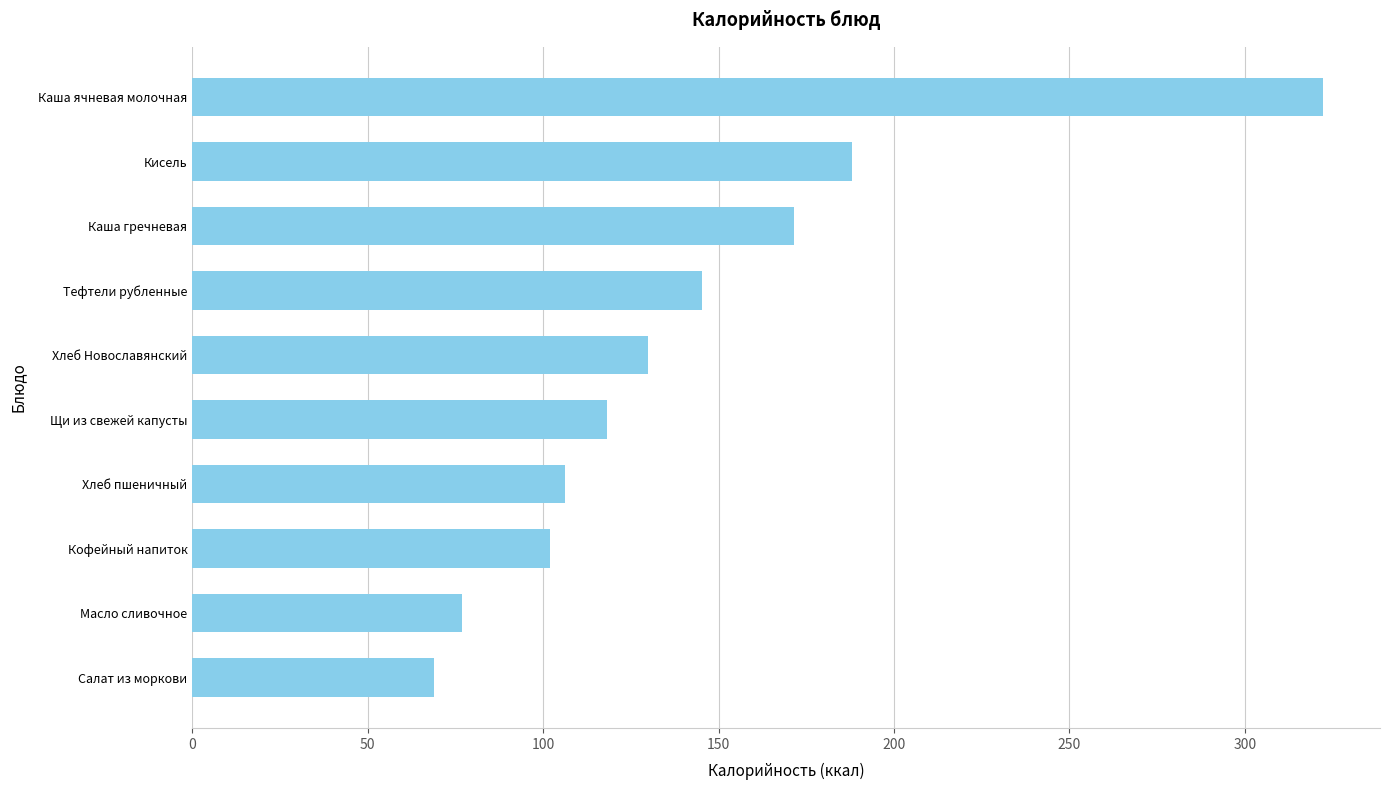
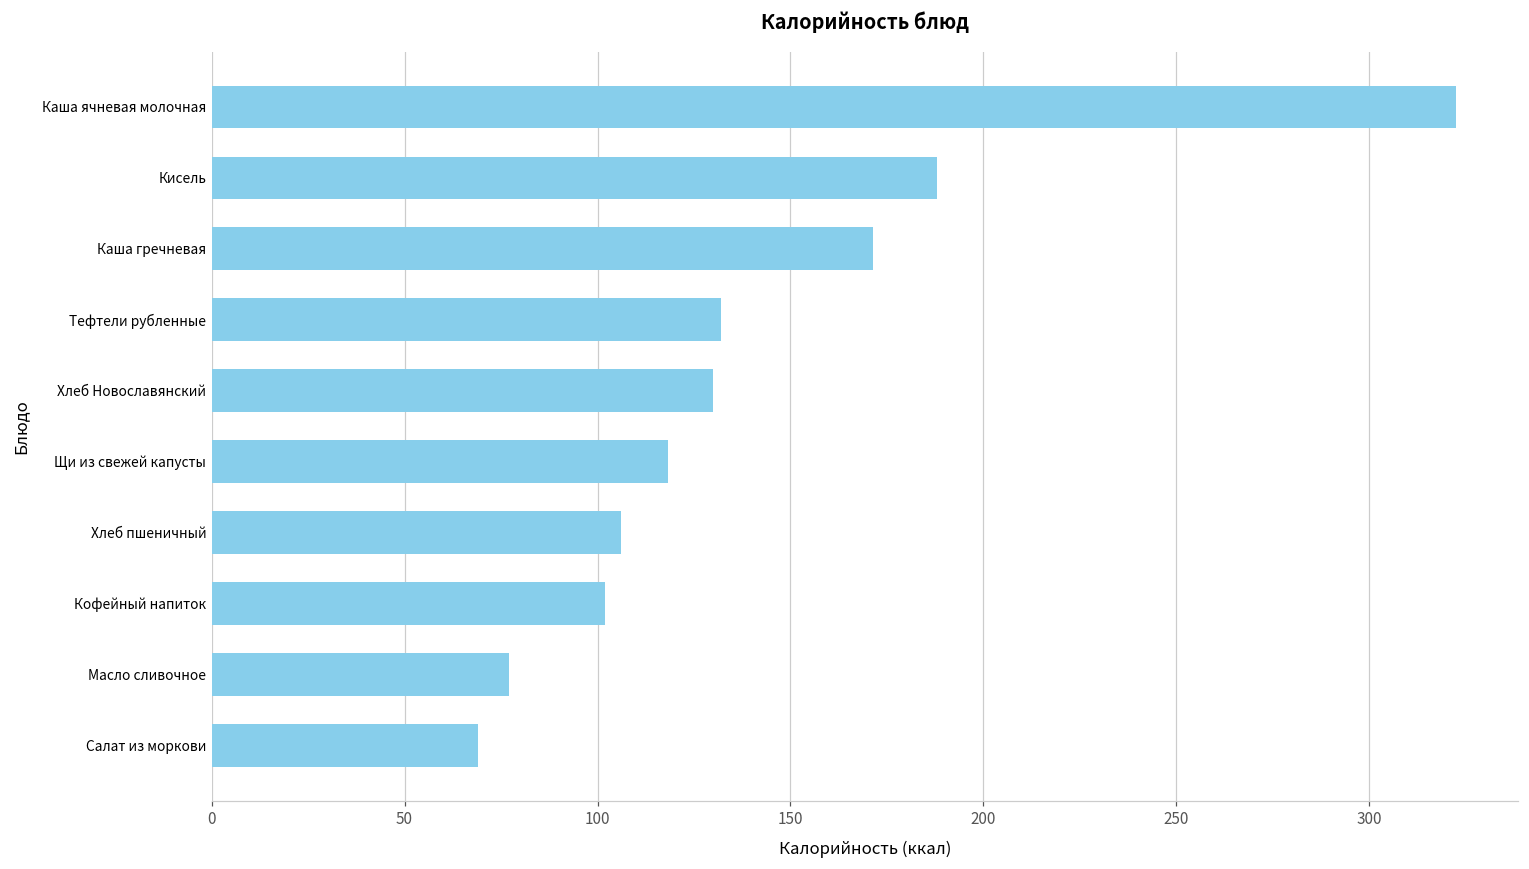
  {
    "Каша ячневая молочная": 322,
    "Кисель": 188,
    "Каша гречневая": 171,
-   "Тефтели рубленные": 145,
+   "Тефтели рубленные": 132,
    "Хлеб Новославянский": 130,
    "Щи из свежей капусты": 118,
    "Хлеб пшеничный": 106,
    "Кофейный напиток": 102,
    "Масло сливочное": 77,
    "Салат из моркови": 69
  }
